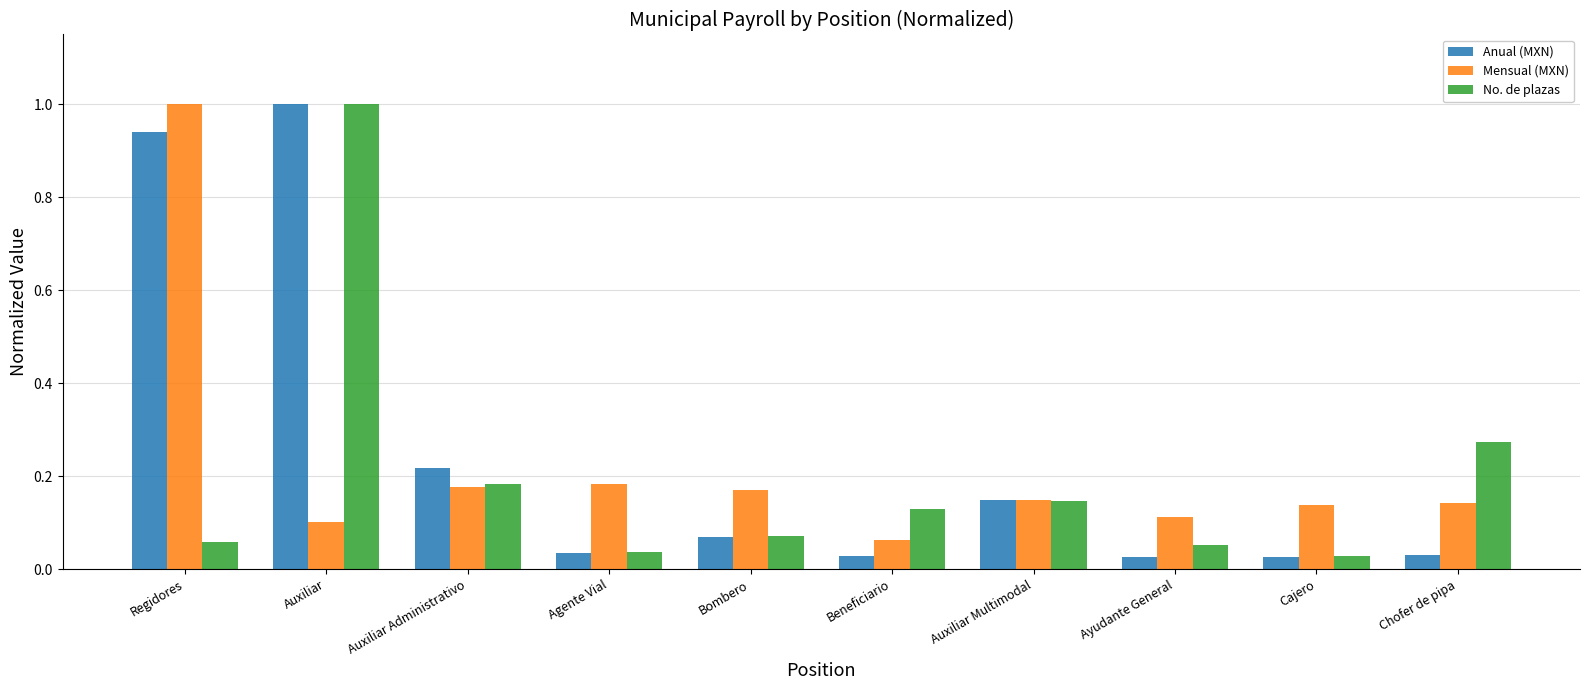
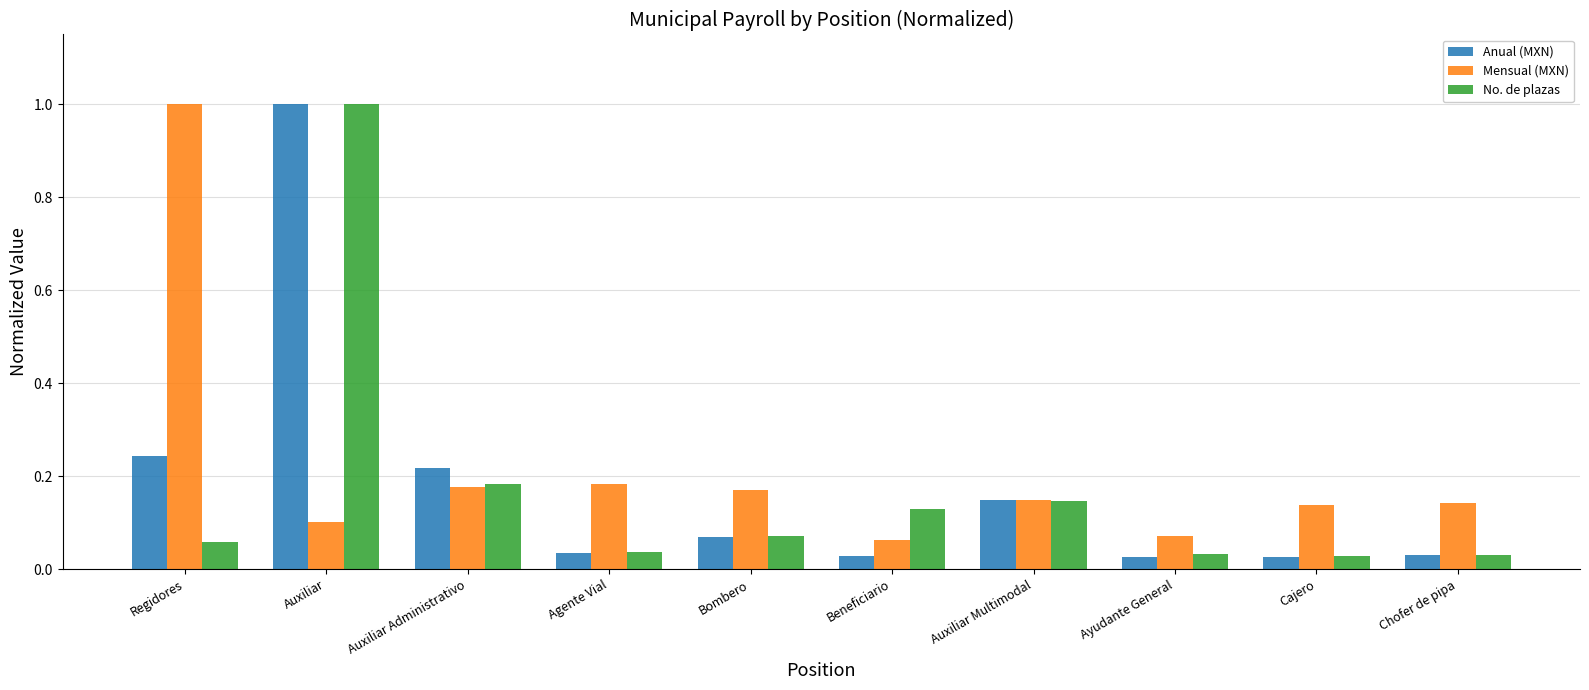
  {
    "Anual (MXN)": {
-     "Regidores": 0.94,
+     "Regidores": 0.24,
      "Auxiliar": 1.00,
      "Auxiliar Administrativo": 0.22,
      "Agente Vial": 0.04,
      "Bombero": 0.07,
      "Beneficiario": 0.03,
      "Auxiliar Multimodal": 0.15,
      "Ayudante General": 0.03,
      "Cajero": 0.03,
      "Chofer de pipa": 0.03
    },
    "Mensual (MXN)": {
      "Regidores": 1.00,
      "Auxiliar": 0.10,
      "Auxiliar Administrativo": 0.18,
      "Agente Vial": 0.18,
      "Bombero": 0.17,
      "Beneficiario": 0.06,
      "Auxiliar Multimodal": 0.15,
-     "Ayudante General": 0.11,
+     "Ayudante General": 0.07,
      "Cajero": 0.14,
      "Chofer de pipa": 0.14
    },
    "No. de plazas": {
      "Regidores": 0.06,
      "Auxiliar": 1.00,
      "Auxiliar Administrativo": 0.18,
      "Agente Vial": 0.04,
      "Bombero": 0.07,
      "Beneficiario": 0.13,
      "Auxiliar Multimodal": 0.15,
-     "Ayudante General": 0.05,
+     "Ayudante General": 0.03,
      "Cajero": 0.03,
-     "Chofer de pipa": 0.27
+     "Chofer de pipa": 0.03
    }
  }
